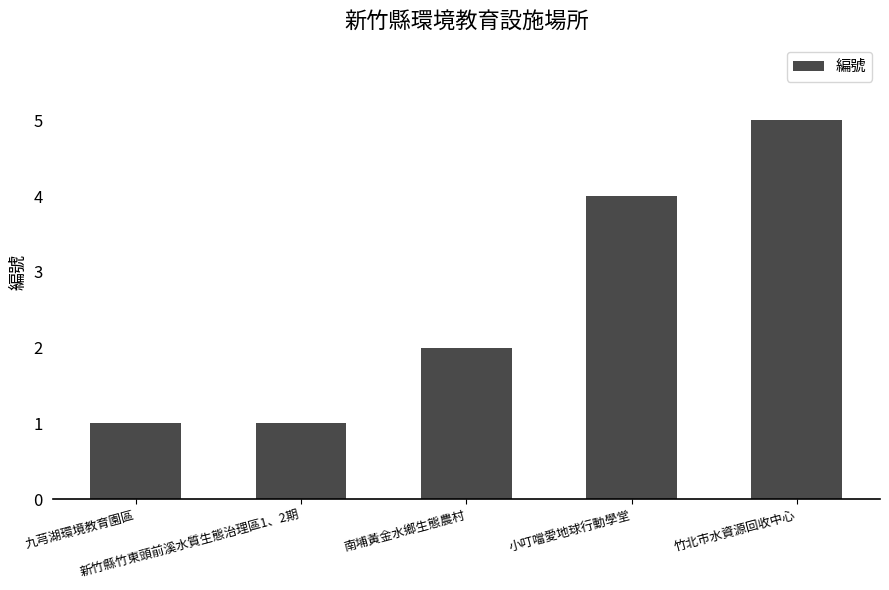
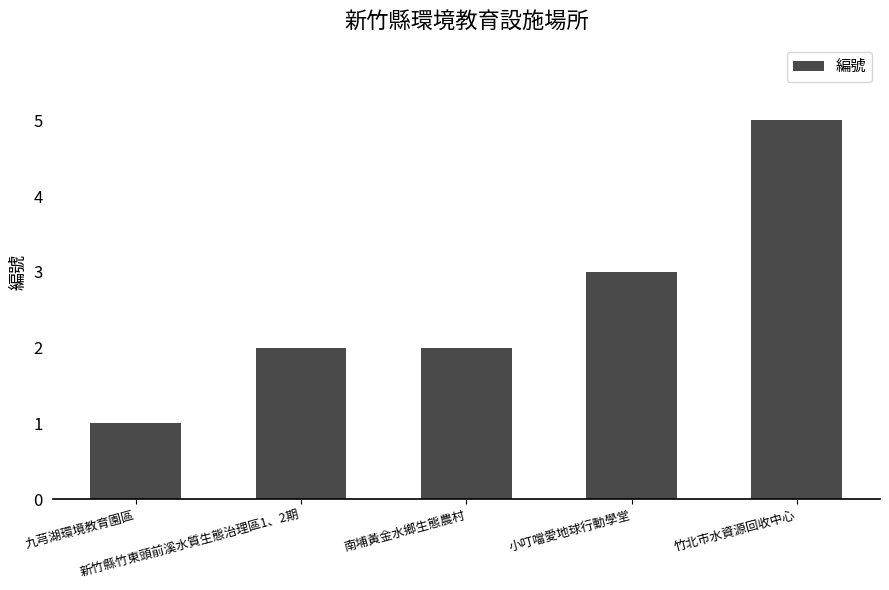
  {
    "九芎湖環境教育園區": 1,
-   "新竹縣竹東頭前溪水質生態治理區1、2期": 1,
+   "新竹縣竹東頭前溪水質生態治理區1、2期": 2,
    "南埔黃金水鄉生態農村": 2,
-   "小叮噹愛地球行動學堂": 4,
+   "小叮噹愛地球行動學堂": 3,
    "竹北市水資源回收中心": 5
  }
